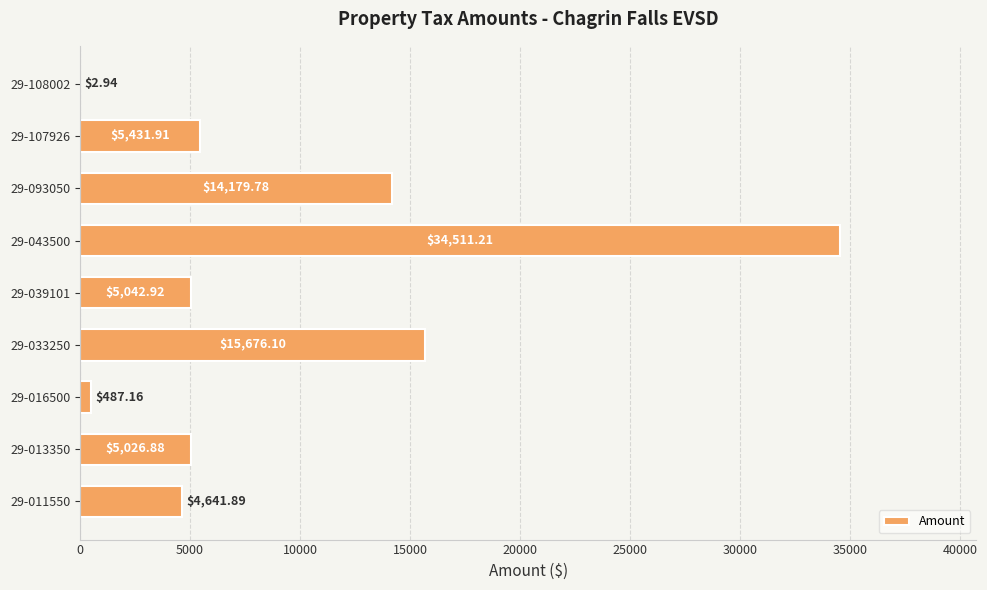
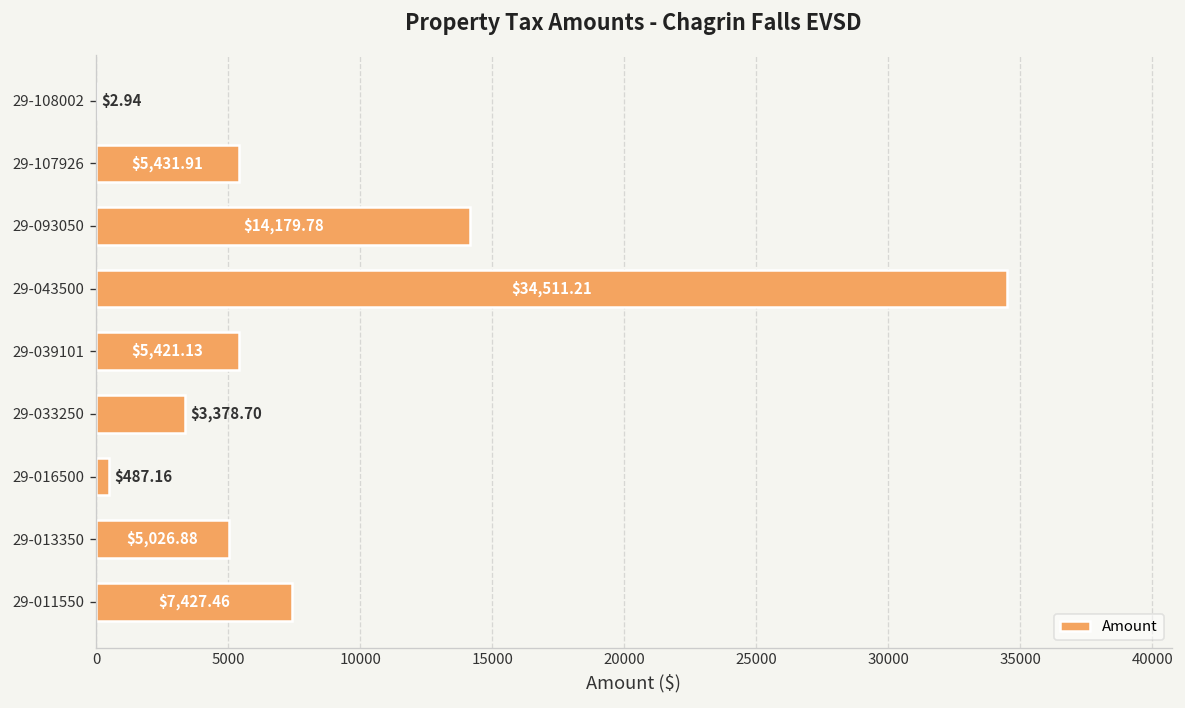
  {
    "29-108002": "$2.94",
    "29-107926": "$5,431.91",
    "29-093050": "$14,179.78",
    "29-043500": "$34,511.21",
-   "29-039101": "$5,042.92",
-   "29-033250": "$15,676.10",
+   "29-039101": "$5,421.13",
+   "29-033250": "$3,378.70",
    "29-016500": "$487.16",
    "29-013350": "$5,026.88",
-   "29-011550": "$4,641.89"
+   "29-011550": "$7,427.46"
  }
